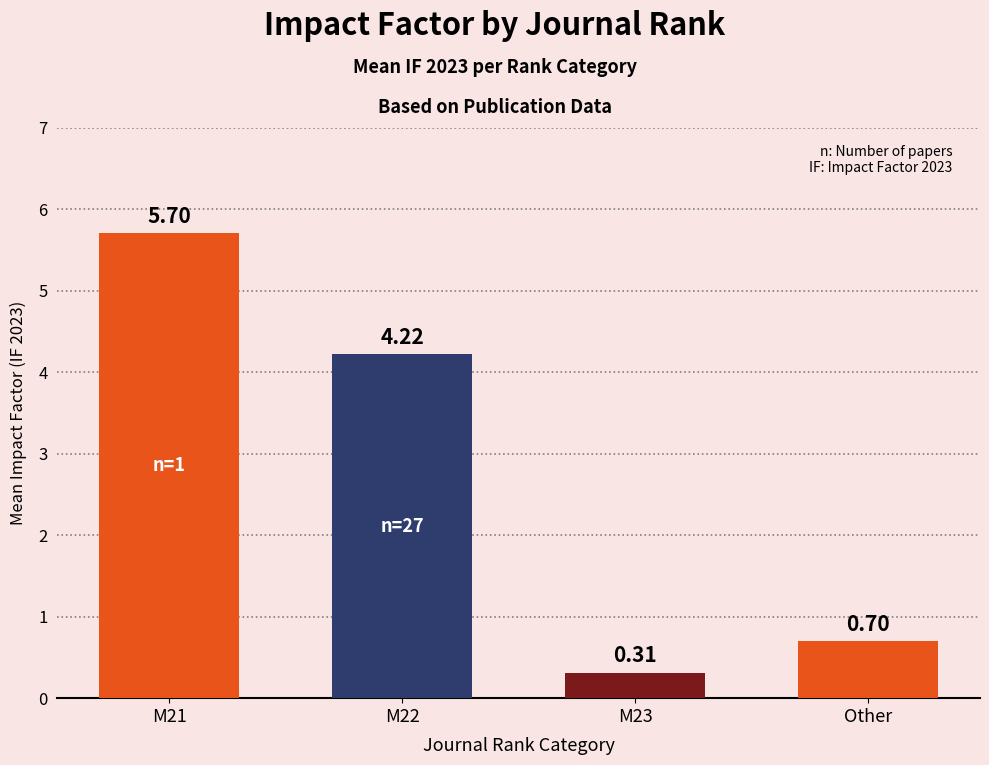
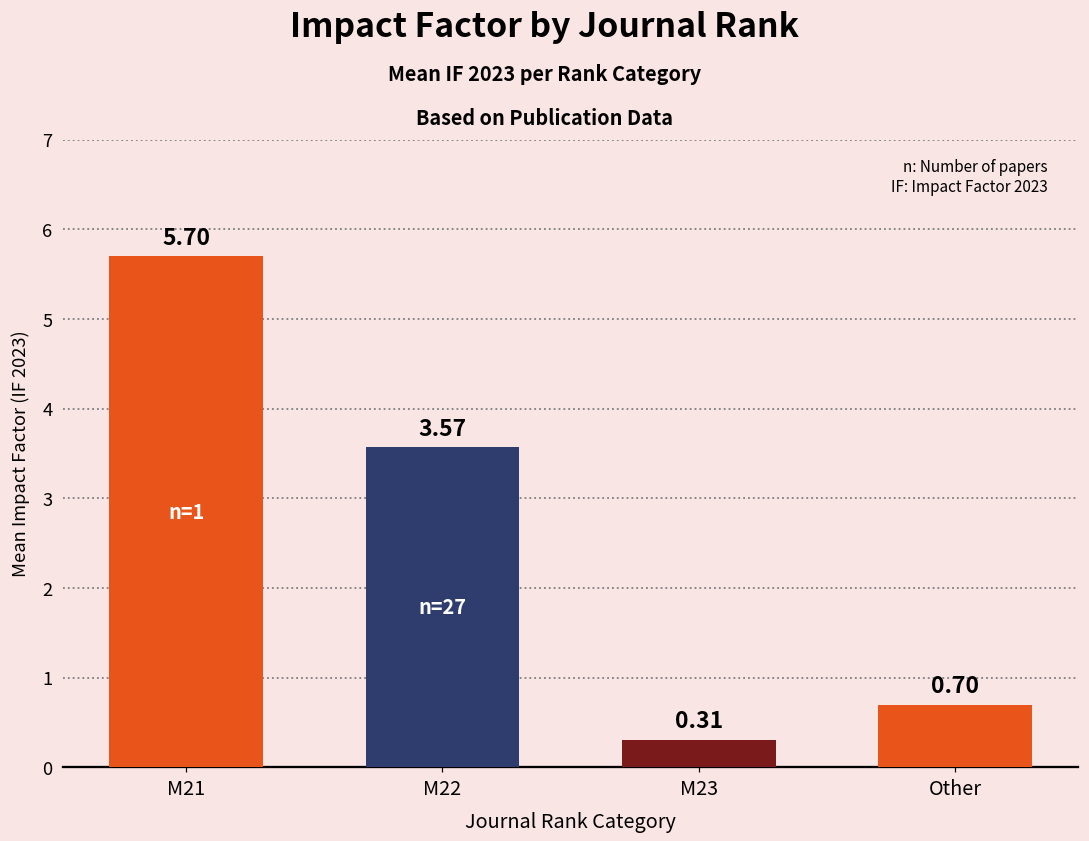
  {
    "M21": 5.70,
-   "M22": 4.22,
+   "M22": 3.57,
    "M23": 0.31,
    "Other": 0.70
  }
